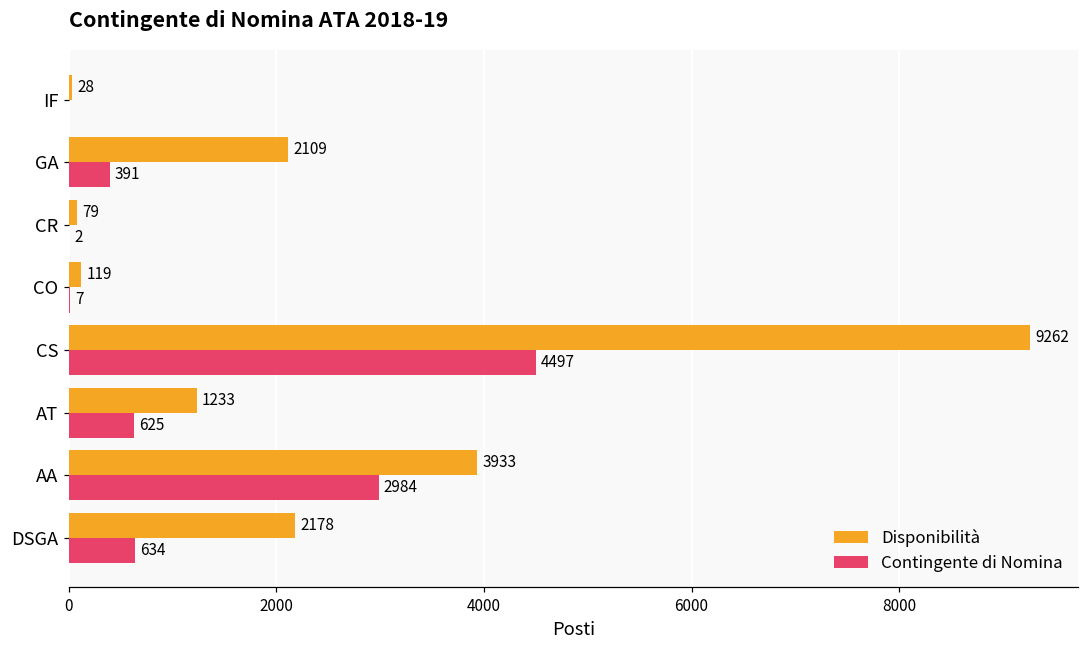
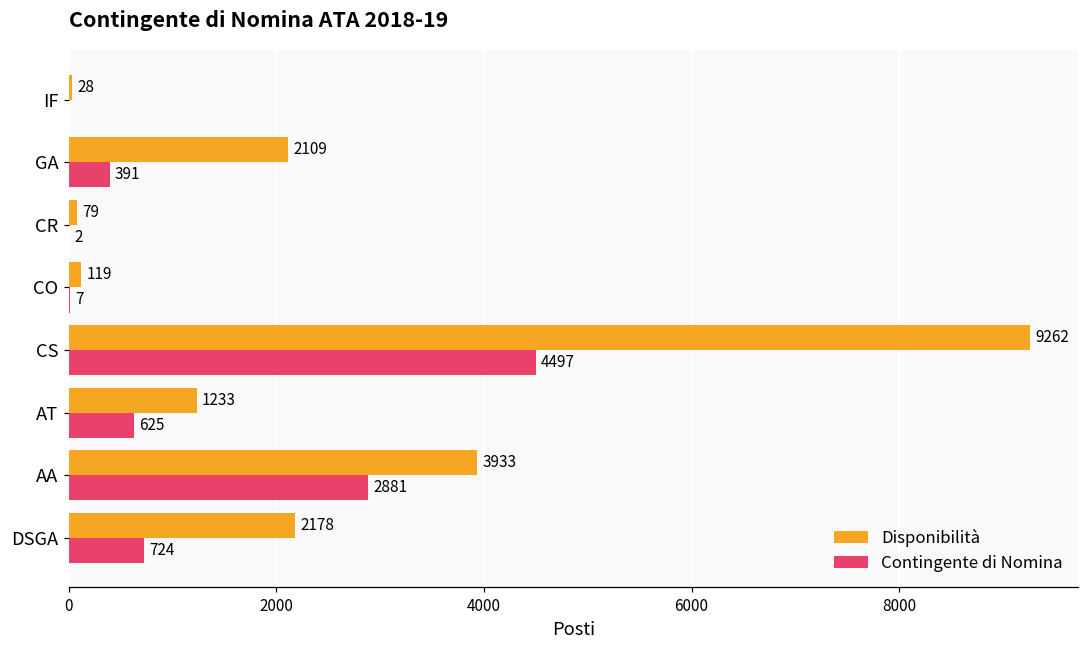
  {
    "Disponibilità": {
      "IF": 28,
      "GA": 2109,
      "CR": 79,
      "CO": 119,
      "CS": 9262,
      "AT": 1233,
      "AA": 3933,
      "DSGA": 2178
    },
    "Contingente di Nomina": {
      "GA": 391,
      "CR": 2,
      "CO": 7,
      "CS": 4497,
      "AT": 625,
-     "AA": 2984,
-     "DSGA": 634
+     "AA": 2881,
+     "DSGA": 724
    }
  }
